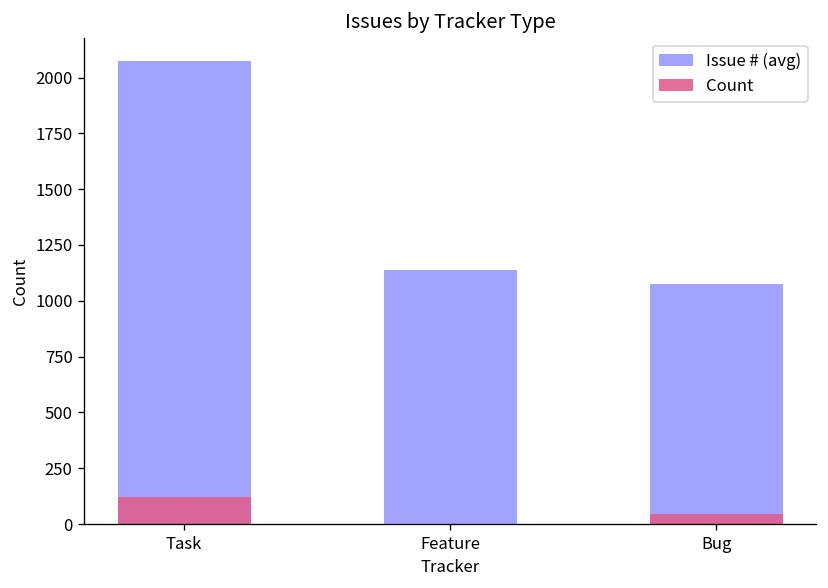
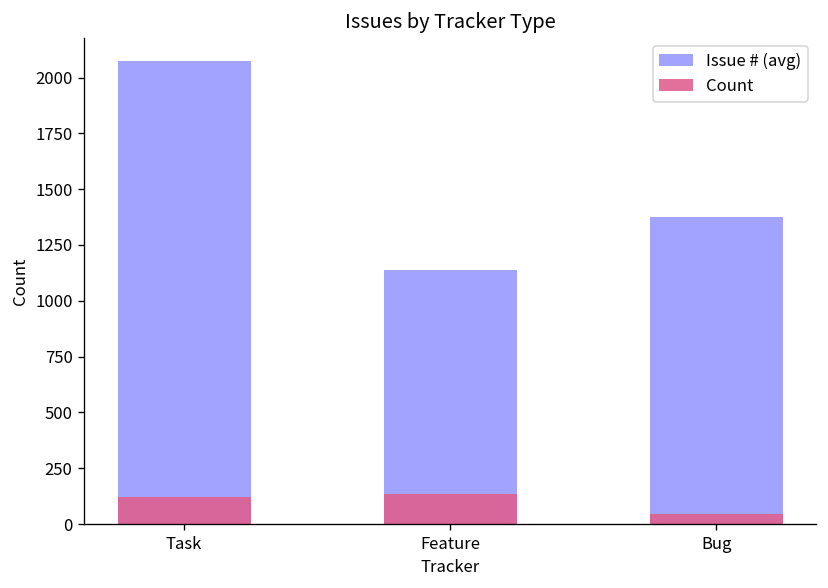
  {
    "Issue # (avg)": {
      "Task": 2080,
      "Feature": 1140,
-     "Bug": 1070
+     "Bug": 1380
    },
    "Count": {
-     "Feature": 0
+     "Feature": 140
    }
  }
